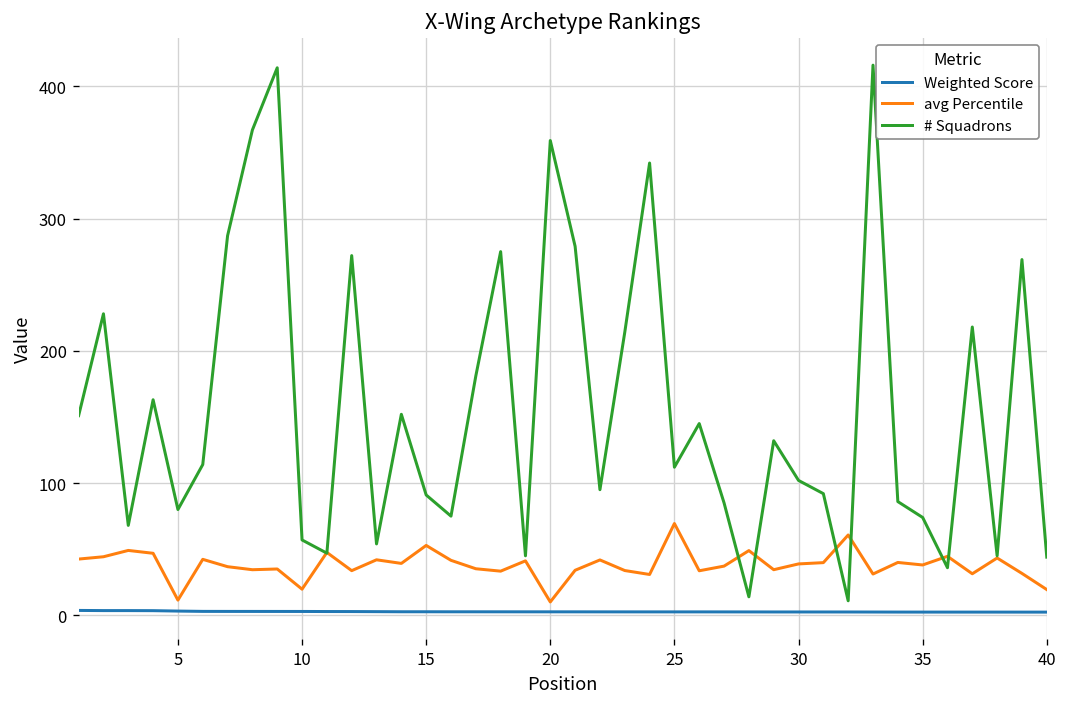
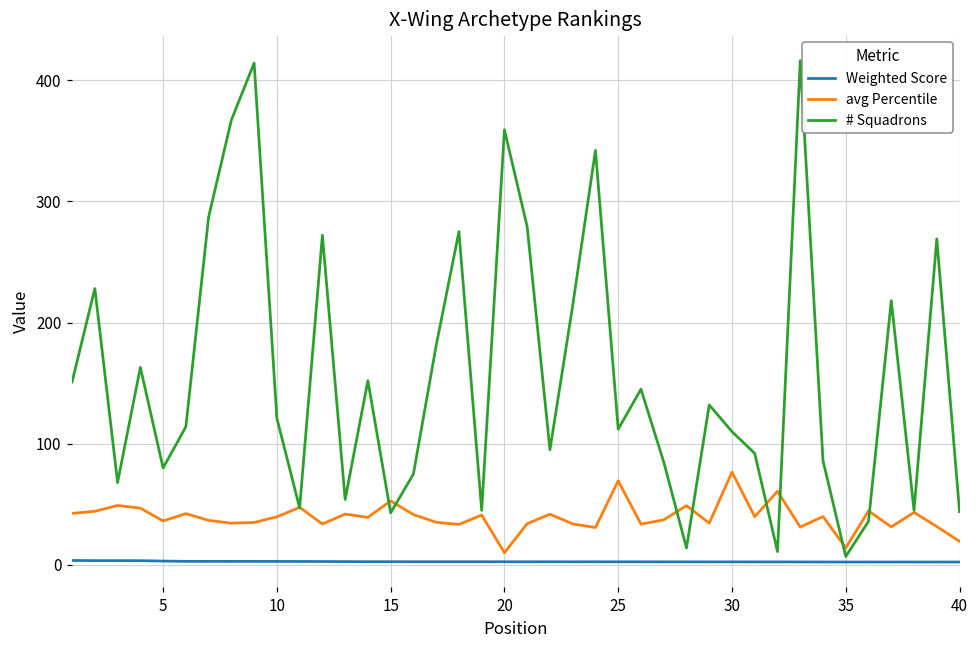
  {
    "Weighted Score": {
      "5": 3,
      "10": 3,
      "15": 3,
      "20": 3,
      "25": 3,
      "30": 3,
      "35": 2,
      "40": 2
    },
    "avg Percentile": {
-     "5": 12,
-     "10": 20,
+     "5": 36,
+     "10": 40,
      "15": 53,
      "20": 10,
      "25": 69,
-     "30": 39,
-     "35": 38,
+     "30": 77,
+     "35": 14,
      "40": 19
    },
    "# Squadrons": {
      "5": 80,
-     "10": 57,
-     "15": 91,
+     "10": 121,
+     "15": 43,
      "20": 359,
      "25": 112,
-     "30": 102,
-     "35": 74,
+     "30": 110,
+     "35": 7,
      "40": 44
    }
  }
